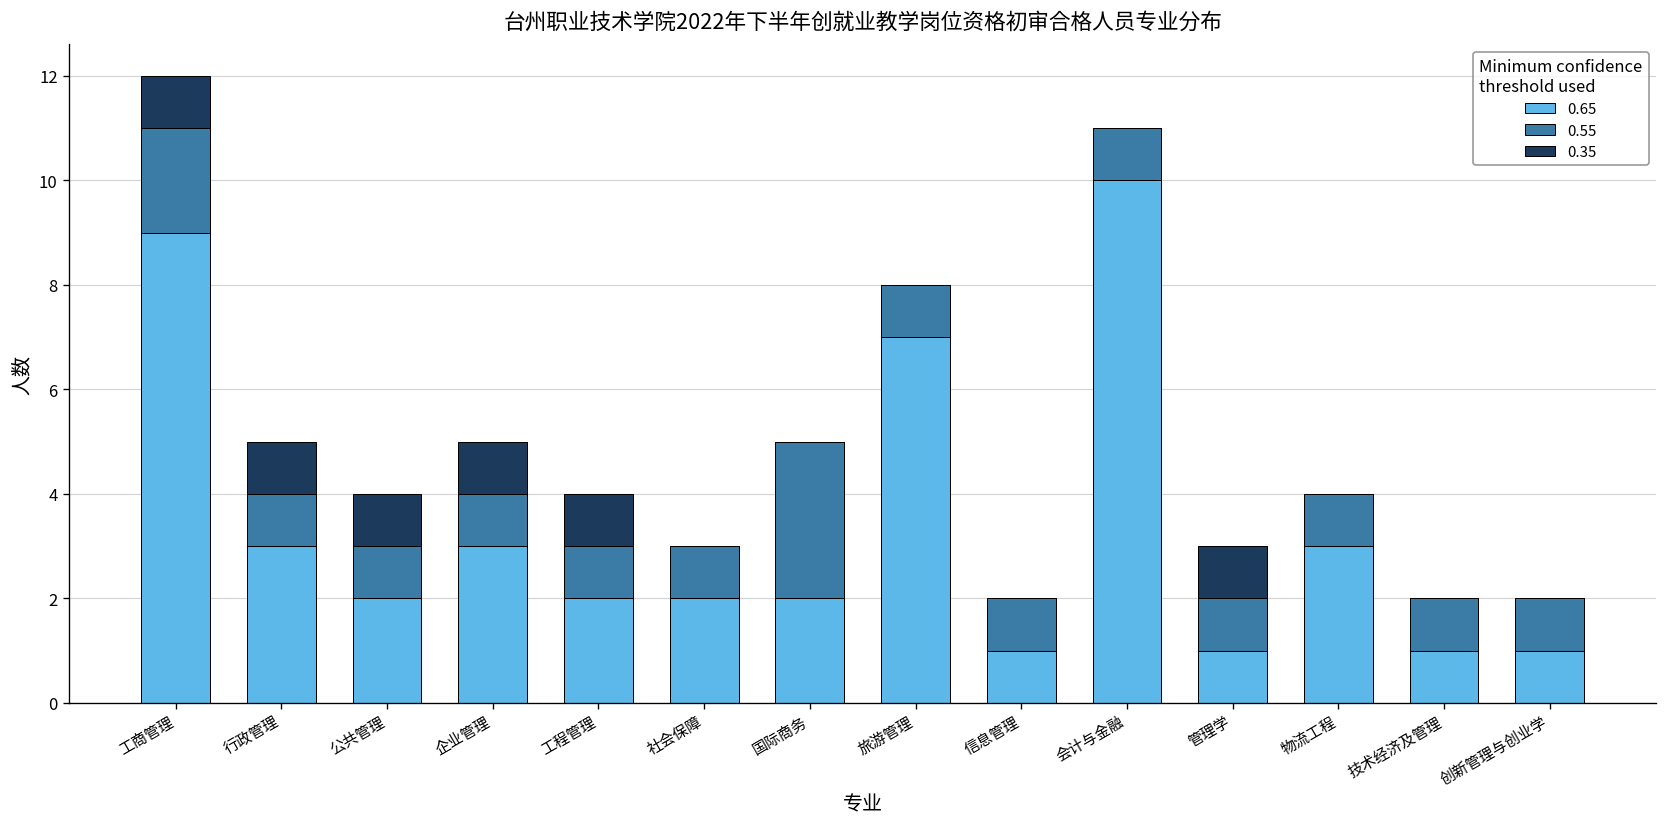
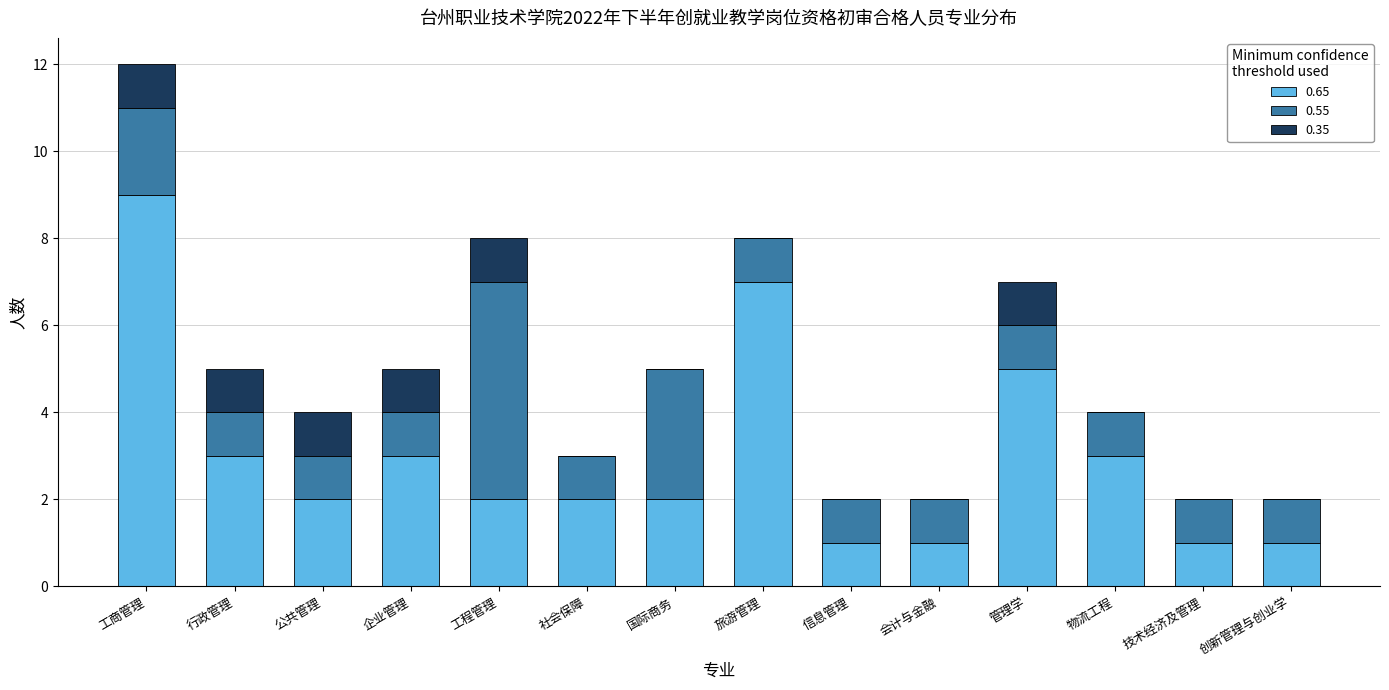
  {
    "0.65": {
      "工商管理": 9,
      "行政管理": 3,
      "公共管理": 2,
      "企业管理": 3,
      "工程管理": 2,
      "社会保障": 2,
      "国际商务": 2,
      "旅游管理": 7,
      "信息管理": 1,
-     "会计与金融": 10,
-     "管理学": 1,
+     "会计与金融": 1,
+     "管理学": 5,
      "物流工程": 3,
      "技术经济及管理": 1,
      "创新管理与创业学": 1
    },
    "0.55": {
      "工商管理": 2,
      "行政管理": 1,
      "公共管理": 1,
      "企业管理": 1,
-     "工程管理": 1,
+     "工程管理": 5,
      "社会保障": 1,
      "国际商务": 3,
      "旅游管理": 1,
      "信息管理": 1,
      "会计与金融": 1,
      "管理学": 1,
      "物流工程": 1,
      "技术经济及管理": 1,
      "创新管理与创业学": 1
    },
    "0.35": {
      "工商管理": 1,
      "行政管理": 1,
      "公共管理": 1,
      "企业管理": 1,
      "工程管理": 1,
      "社会保障": 0,
      "国际商务": 0,
      "旅游管理": 0,
      "信息管理": 0,
      "会计与金融": 0,
      "管理学": 1,
      "物流工程": 0,
      "技术经济及管理": 0,
      "创新管理与创业学": 0
    }
  }
